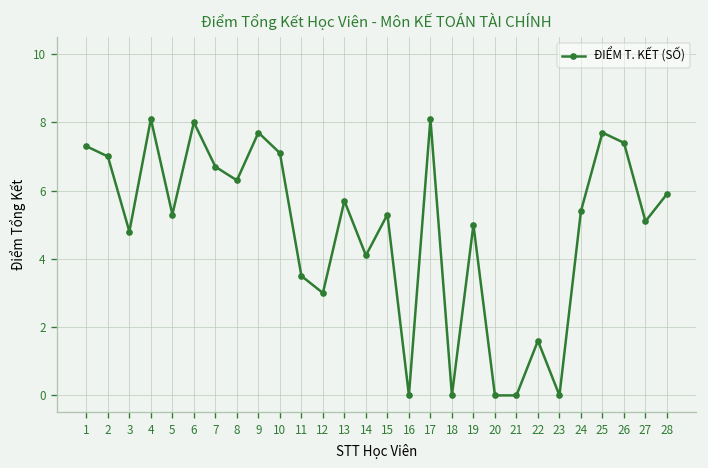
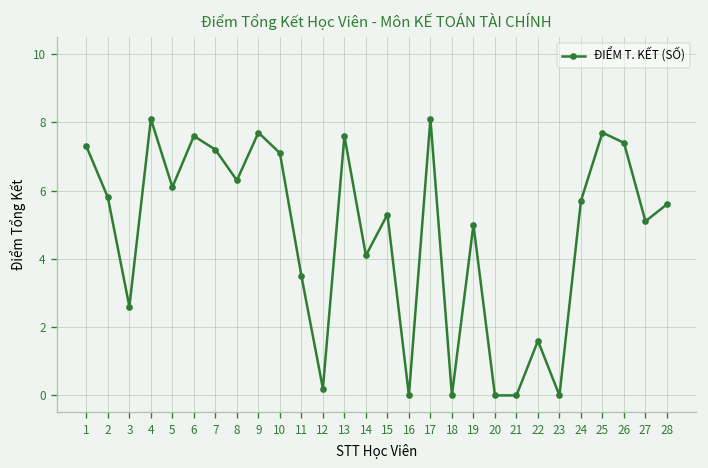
  {
    "1": 7.3,
-   "2": 7.0,
-   "3": 4.8,
+   "2": 5.8,
+   "3": 2.6,
    "4": 8.1,
-   "5": 5.3,
-   "6": 8.0,
-   "7": 6.7,
+   "5": 6.1,
+   "6": 7.6,
+   "7": 7.2,
    "8": 6.3,
    "9": 7.7,
    "10": 7.1,
    "11": 3.5,
-   "12": 3.0,
-   "13": 5.7,
+   "12": 0.2,
+   "13": 7.6,
    "14": 4.1,
    "15": 5.3,
    "16": 0.0,
    "17": 8.1,
    "18": 0.0,
    "19": 5.0,
    "20": 0.0,
    "21": 0.0,
    "22": 1.6,
    "23": 0.0,
-   "24": 5.4,
+   "24": 5.7,
    "25": 7.7,
    "26": 7.4,
    "27": 5.1,
-   "28": 5.9
+   "28": 5.6
  }
